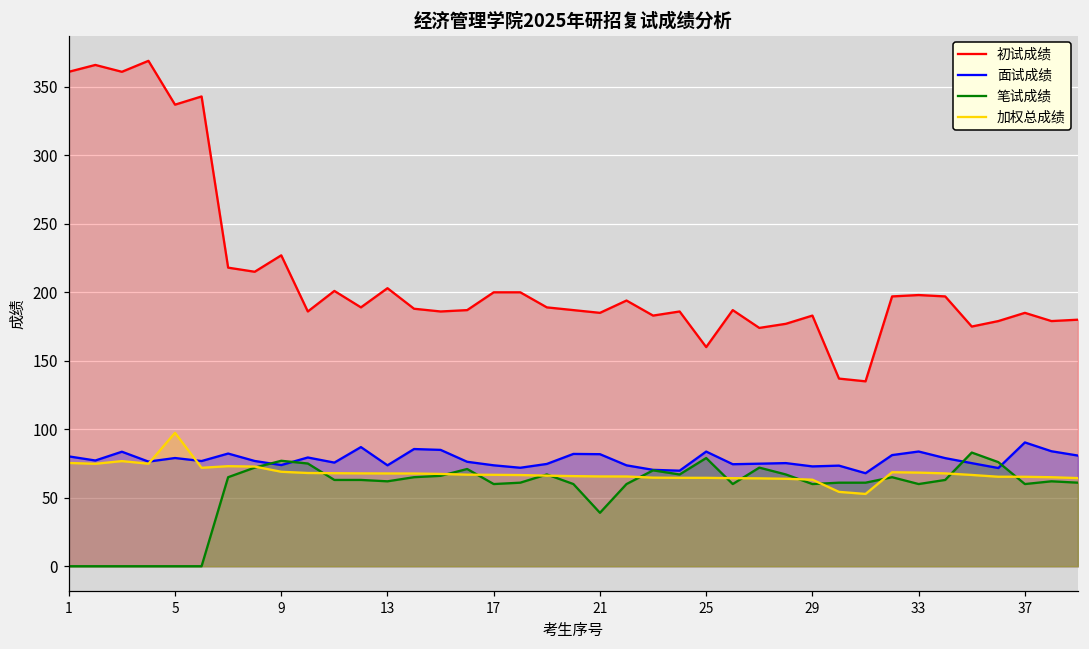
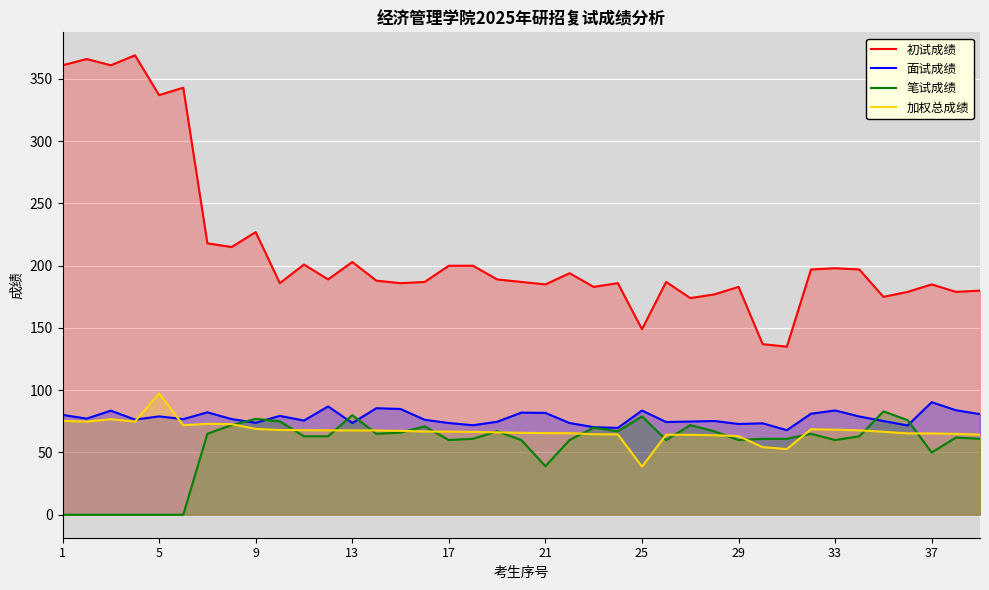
  {
    "初试成绩": {
      "1": 361,
      "5": 337,
      "9": 227,
      "13": 203,
      "17": 200,
      "21": 185,
-     "25": 160,
+     "25": 149,
      "29": 183,
      "33": 198,
      "37": 185
    },
    "面试成绩": {
      "1": 80,
      "5": 79,
      "9": 74,
      "13": 74,
      "17": 74,
      "21": 82,
      "25": 84,
      "29": 73,
      "33": 84,
      "37": 90
    },
    "笔试成绩": {
      "1": 0,
      "5": 0,
      "9": 77,
-     "13": 62,
+     "13": 80,
      "17": 60,
      "21": 39,
      "25": 79,
      "29": 60,
      "33": 60,
-     "37": 60
+     "37": 50
    },
    "加权总成绩": {
      "1": 75,
      "5": 97,
      "9": 69,
      "13": 68,
      "17": 67,
      "21": 66,
-     "25": 65,
+     "25": 39,
      "29": 63,
      "33": 68,
      "37": 65
    }
  }
